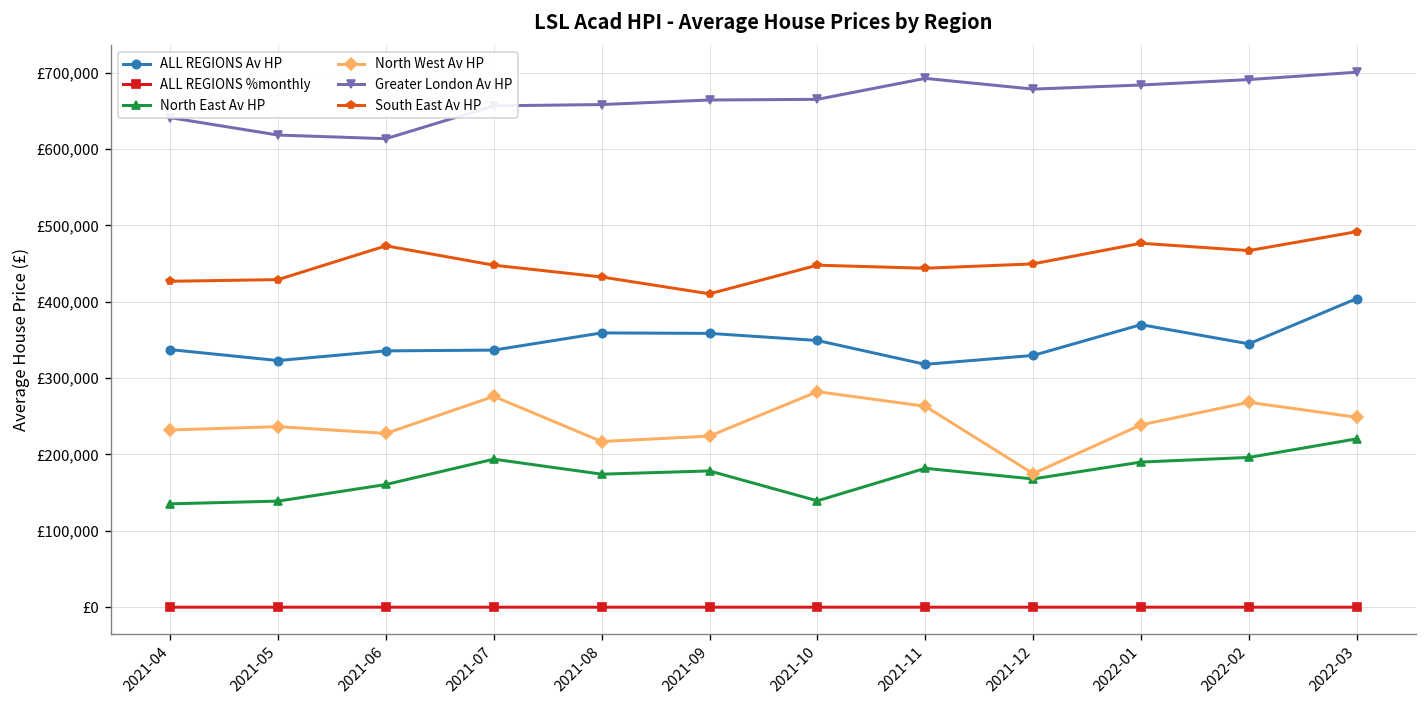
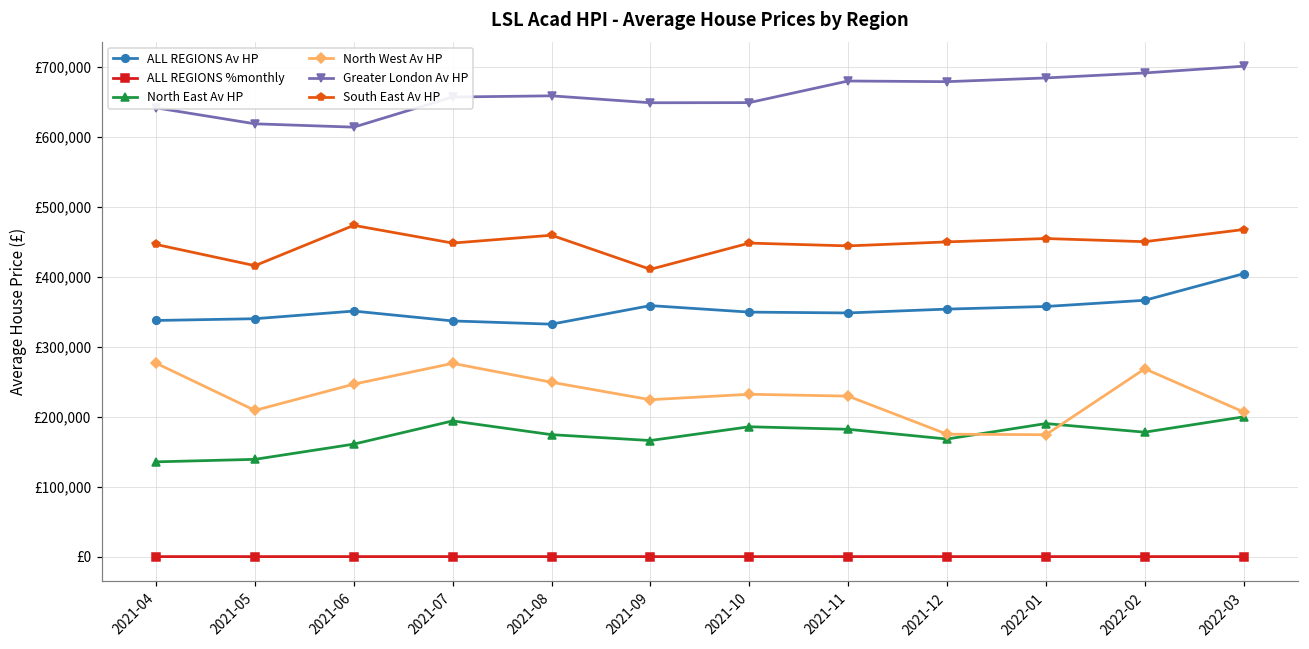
  {
    "ALL REGIONS Av HP": {
      "2021-04": "£340,000",
-     "2021-05": "£320,000",
-     "2021-06": "£340,000",
+     "2021-05": "£340,000",
+     "2021-06": "£350,000",
      "2021-07": "£340,000",
-     "2021-08": "£360,000",
+     "2021-08": "£330,000",
      "2021-09": "£360,000",
      "2021-10": "£350,000",
-     "2021-11": "£320,000",
-     "2021-12": "£330,000",
-     "2022-01": "£370,000",
-     "2022-02": "£340,000",
+     "2021-11": "£350,000",
+     "2021-12": "£350,000",
+     "2022-01": "£360,000",
+     "2022-02": "£370,000",
      "2022-03": "£400,000"
    },
    "ALL REGIONS %monthly": {
      "2021-04": "£0",
      "2021-05": "£0",
      "2021-06": "£0",
      "2021-07": "£0",
      "2021-08": "£0",
      "2021-09": "£0",
      "2021-10": "£0",
      "2021-11": "£0",
      "2021-12": "£0",
      "2022-01": "£0",
      "2022-02": "£0",
      "2022-03": "£0"
    },
    "North East Av HP": {
      "2021-04": "£140,000",
      "2021-05": "£140,000",
      "2021-06": "£160,000",
      "2021-07": "£190,000",
      "2021-08": "£170,000",
-     "2021-09": "£180,000",
-     "2021-10": "£140,000",
+     "2021-09": "£170,000",
+     "2021-10": "£190,000",
      "2021-11": "£180,000",
      "2021-12": "£170,000",
      "2022-01": "£190,000",
-     "2022-02": "£200,000",
-     "2022-03": "£220,000"
+     "2022-02": "£180,000",
+     "2022-03": "£200,000"
    },
    "North West Av HP": {
-     "2021-04": "£230,000",
-     "2021-05": "£240,000",
-     "2021-06": "£230,000",
+     "2021-04": "£280,000",
+     "2021-05": "£210,000",
+     "2021-06": "£250,000",
      "2021-07": "£280,000",
-     "2021-08": "£220,000",
+     "2021-08": "£250,000",
      "2021-09": "£220,000",
-     "2021-10": "£280,000",
-     "2021-11": "£260,000",
+     "2021-10": "£230,000",
+     "2021-11": "£230,000",
      "2021-12": "£170,000",
-     "2022-01": "£240,000",
+     "2022-01": "£170,000",
      "2022-02": "£270,000",
-     "2022-03": "£250,000"
+     "2022-03": "£210,000"
    },
    "Greater London Av HP": {
      "2021-04": "£640,000",
      "2021-05": "£620,000",
      "2021-06": "£610,000",
      "2021-08": "£660,000",
-     "2021-09": "£660,000",
-     "2021-10": "£670,000",
-     "2021-11": "£690,000",
+     "2021-09": "£650,000",
+     "2021-10": "£650,000",
+     "2021-11": "£680,000",
      "2021-12": "£680,000",
      "2022-01": "£680,000",
      "2022-02": "£690,000",
      "2022-03": "£700,000"
    },
    "South East Av HP": {
-     "2021-04": "£430,000",
-     "2021-05": "£430,000",
+     "2021-04": "£450,000",
+     "2021-05": "£420,000",
      "2021-06": "£470,000",
      "2021-07": "£450,000",
-     "2021-08": "£430,000",
+     "2021-08": "£460,000",
      "2021-09": "£410,000",
      "2021-10": "£450,000",
      "2021-11": "£440,000",
      "2021-12": "£450,000",
-     "2022-01": "£480,000",
-     "2022-02": "£470,000",
-     "2022-03": "£490,000"
+     "2022-01": "£450,000",
+     "2022-02": "£450,000",
+     "2022-03": "£470,000"
    }
  }
